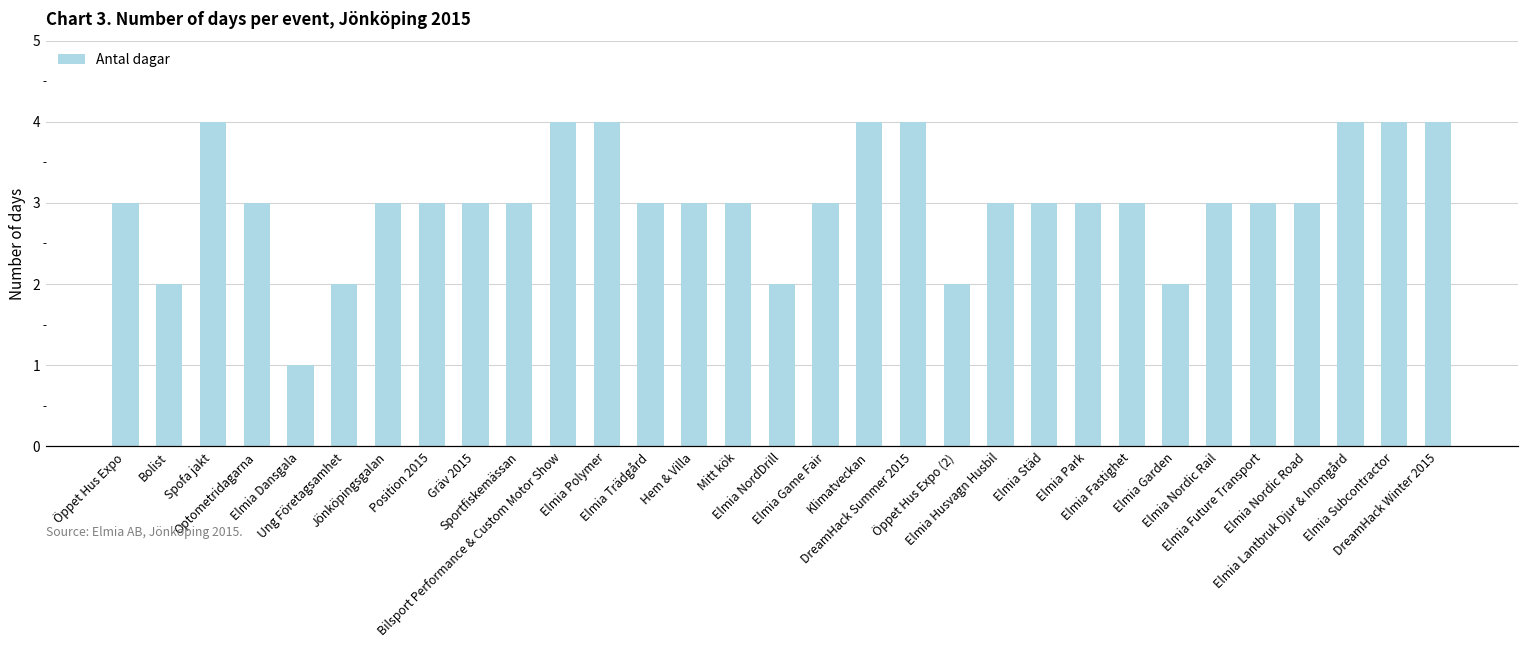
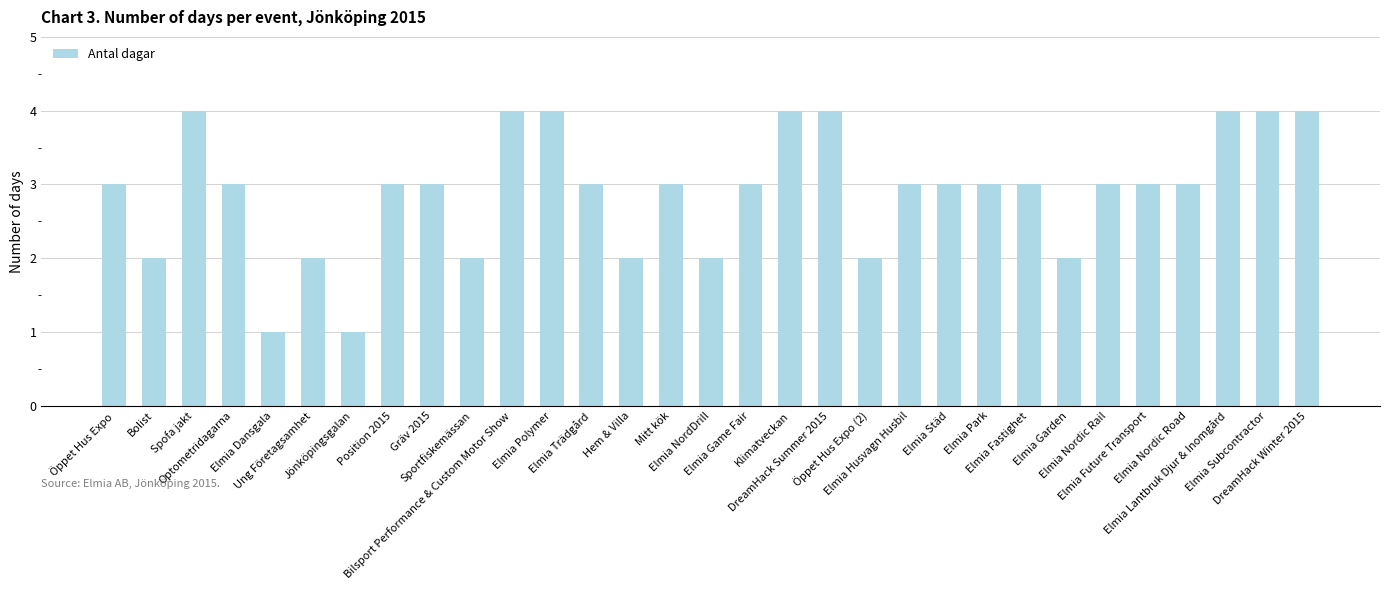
  {
    "Öppet Hus Expo": 3,
    "Bolist": 2,
    "Spofa jakt": 4,
    "Optometridagarna": 3,
    "Elmia Dansgala": 1,
    "Ung Företagsamhet": 2,
-   "Jönköpingsgalan": 3,
+   "Jönköpingsgalan": 1,
    "Position 2015": 3,
    "Gräv 2015": 3,
-   "Sportfiskemässan": 3,
+   "Sportfiskemässan": 2,
    "Bilsport Performance & Custom Motor Show": 4,
    "Elmia Polymer": 4,
    "Elmia Trädgård": 3,
-   "Hem & Villa": 3,
+   "Hem & Villa": 2,
    "Mitt kök": 3,
    "Elmia NordDrill": 2,
    "Elmia Game Fair": 3,
    "Klimatveckan": 4,
    "DreamHack Summer 2015": 4,
    "Öppet Hus Expo (2)": 2,
    "Elmia Husvagn Husbil": 3,
    "Elmia Städ": 3,
    "Elmia Park": 3,
    "Elmia Fastighet": 3,
    "Elmia Garden": 2,
    "Elmia Nordic Rail": 3,
    "Elmia Future Transport": 3,
    "Elmia Nordic Road": 3,
    "Elmia Lantbruk Djur & Inomgård": 4,
    "Elmia Subcontractor": 4,
    "DreamHack Winter 2015": 4
  }
